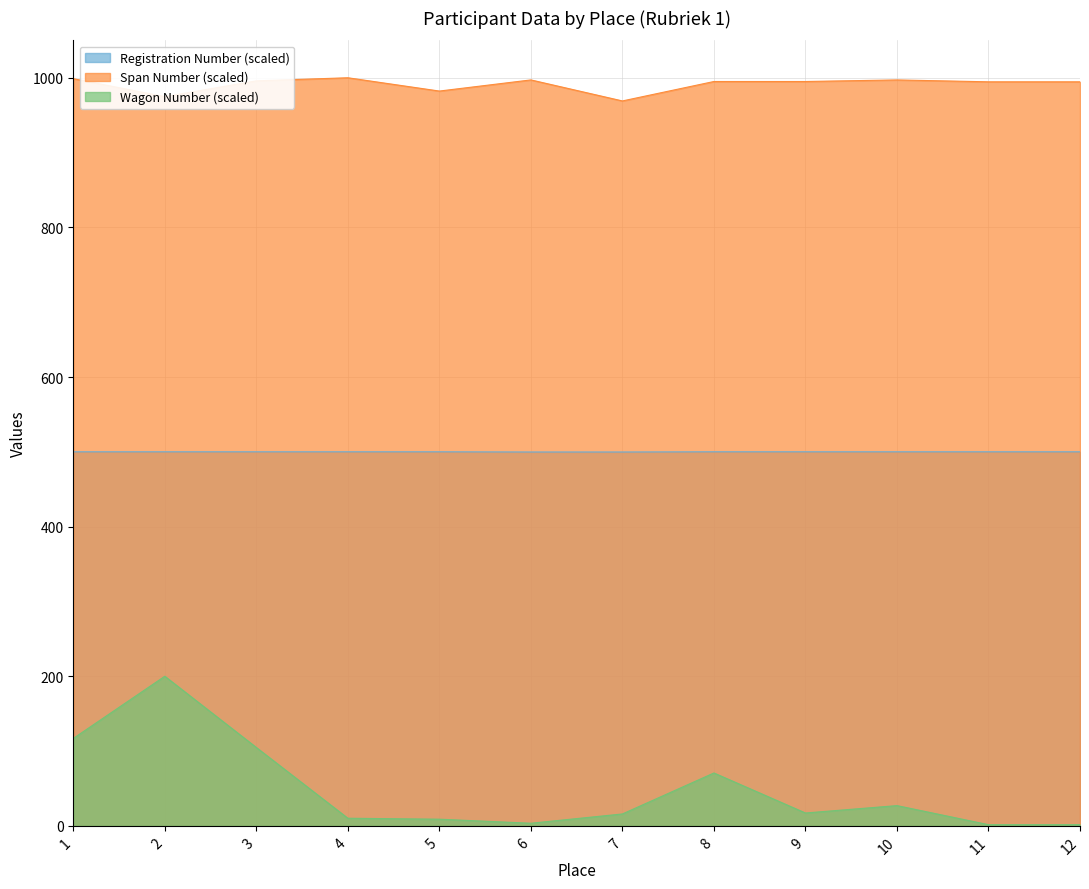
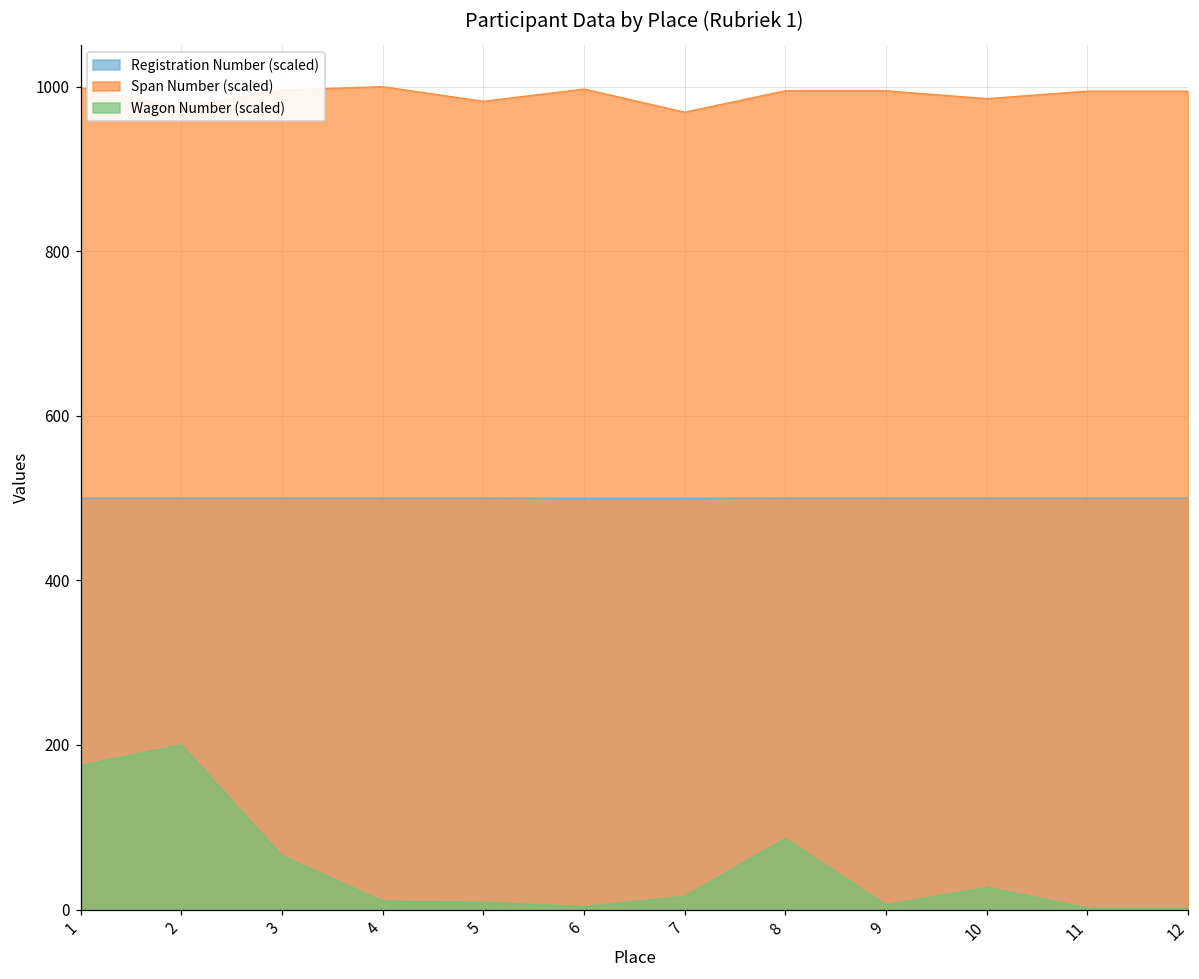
  {
    "Registration Number (scaled)": {
      "1": 500,
      "2": 500,
      "3": 500,
      "4": 500,
      "5": 500,
      "6": 500,
      "7": 500,
      "8": 500,
      "9": 500,
      "10": 500,
      "11": 500,
      "12": 500
    },
    "Span Number (scaled)": {
      "1": 1000,
      "4": 1000,
      "5": 980,
      "6": 1000,
      "7": 970,
      "8": 990,
      "9": 990,
-     "10": 1000,
+     "10": 990,
      "11": 990,
      "12": 990
    },
    "Wagon Number (scaled)": {
-     "1": 120,
+     "1": 180,
      "2": 200,
-     "3": 100,
+     "3": 70,
      "4": 10,
      "5": 10,
      "6": 0,
      "7": 20,
-     "8": 70,
-     "9": 20,
+     "8": 90,
+     "9": 10,
      "10": 30,
      "11": 0,
      "12": 0
    }
  }
